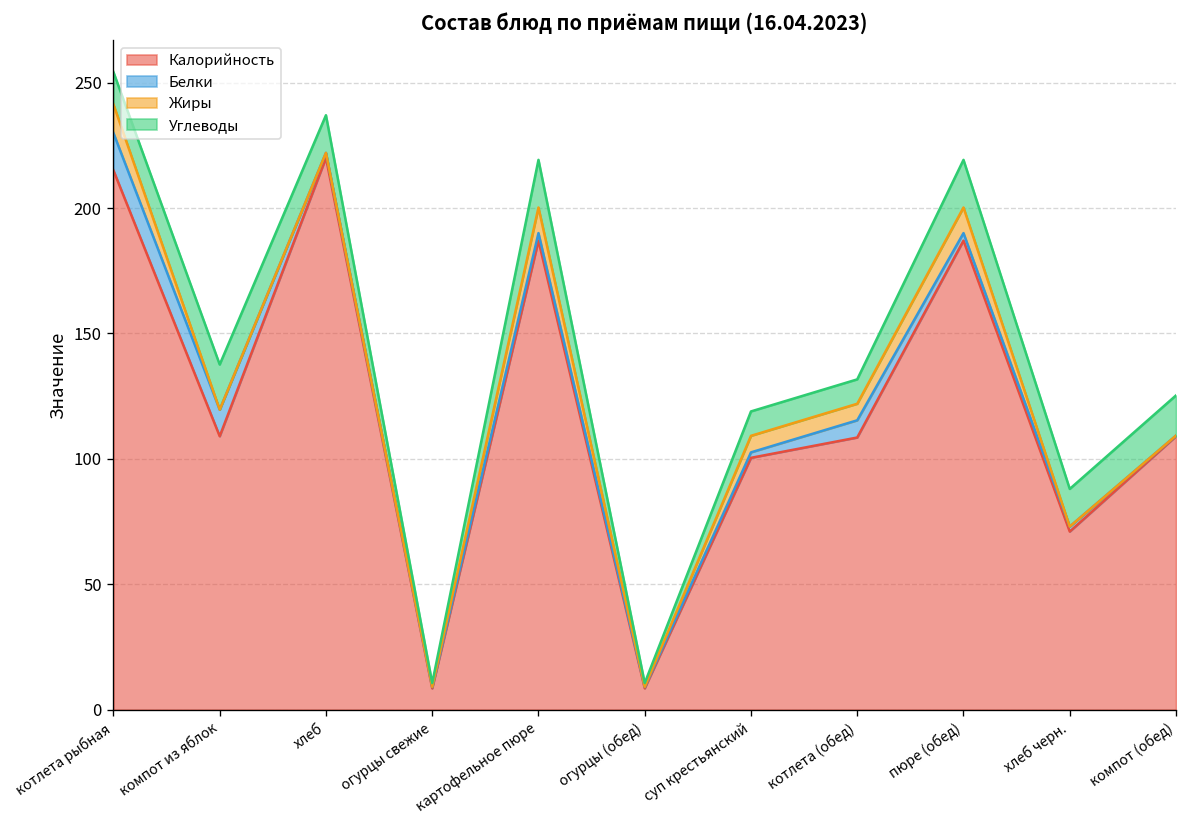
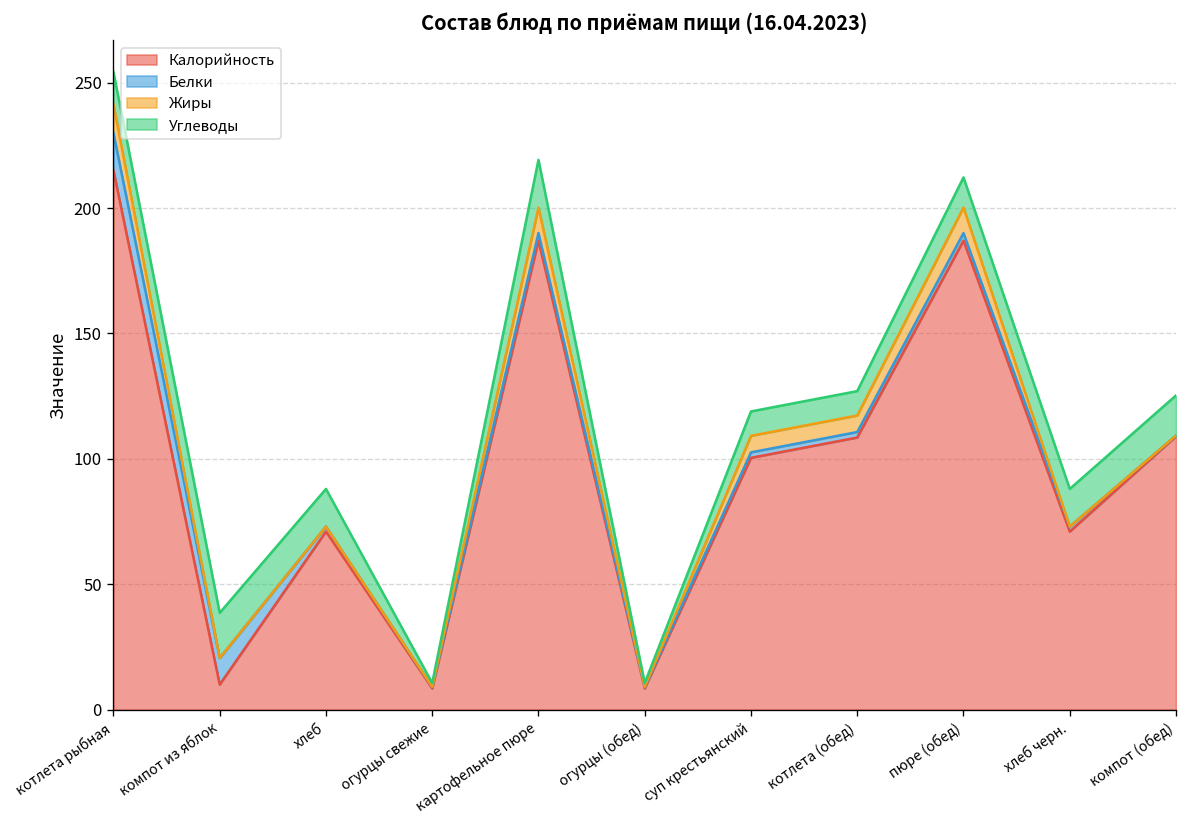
  {
    "Калорийность": {
      "котлета рыбная": 215,
-     "компот из яблок": 109,
-     "хлеб": 220,
+     "компот из яблок": 10,
+     "хлеб": 71,
      "картофельное пюре": 187,
      "суп крестьянский": 100,
      "котлета (обед)": 109,
      "пюре (обед)": 187,
      "хлеб черн.": 71
    },
    "Белки": {
      "котлета рыбная": 15,
      "картофельное пюре": 3,
      "суп крестьянский": 2,
-     "котлета (обед)": 7,
+     "котлета (обед)": 2,
      "пюре (обед)": 3
    },
    "Жиры": {
      "котлета рыбная": 11,
      "картофельное пюре": 10,
      "суп крестьянский": 7,
      "котлета (обед)": 7,
      "пюре (обед)": 10
    },
    "Углеводы": {
      "котлета рыбная": 13,
      "компот из яблок": 18,
      "хлеб": 15,
      "огурцы свежие": 2,
      "картофельное пюре": 19,
      "огурцы (обед)": 2,
      "суп крестьянский": 10,
      "котлета (обед)": 10,
-     "пюре (обед)": 19,
+     "пюре (обед)": 12,
      "хлеб черн.": 15,
      "компот (обед)": 16
    }
  }
